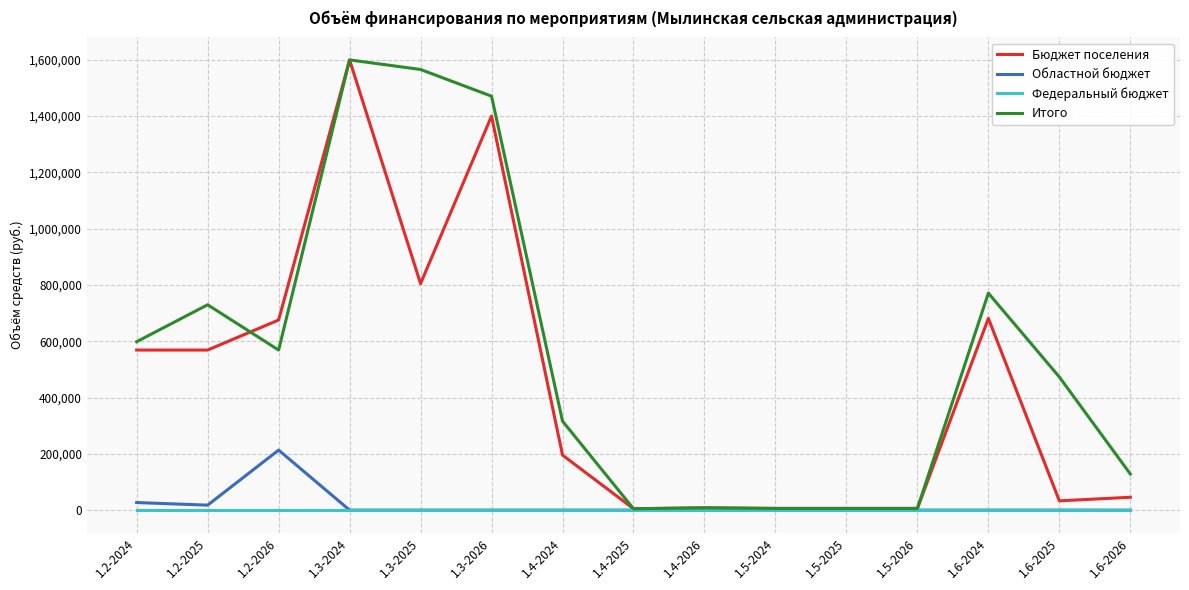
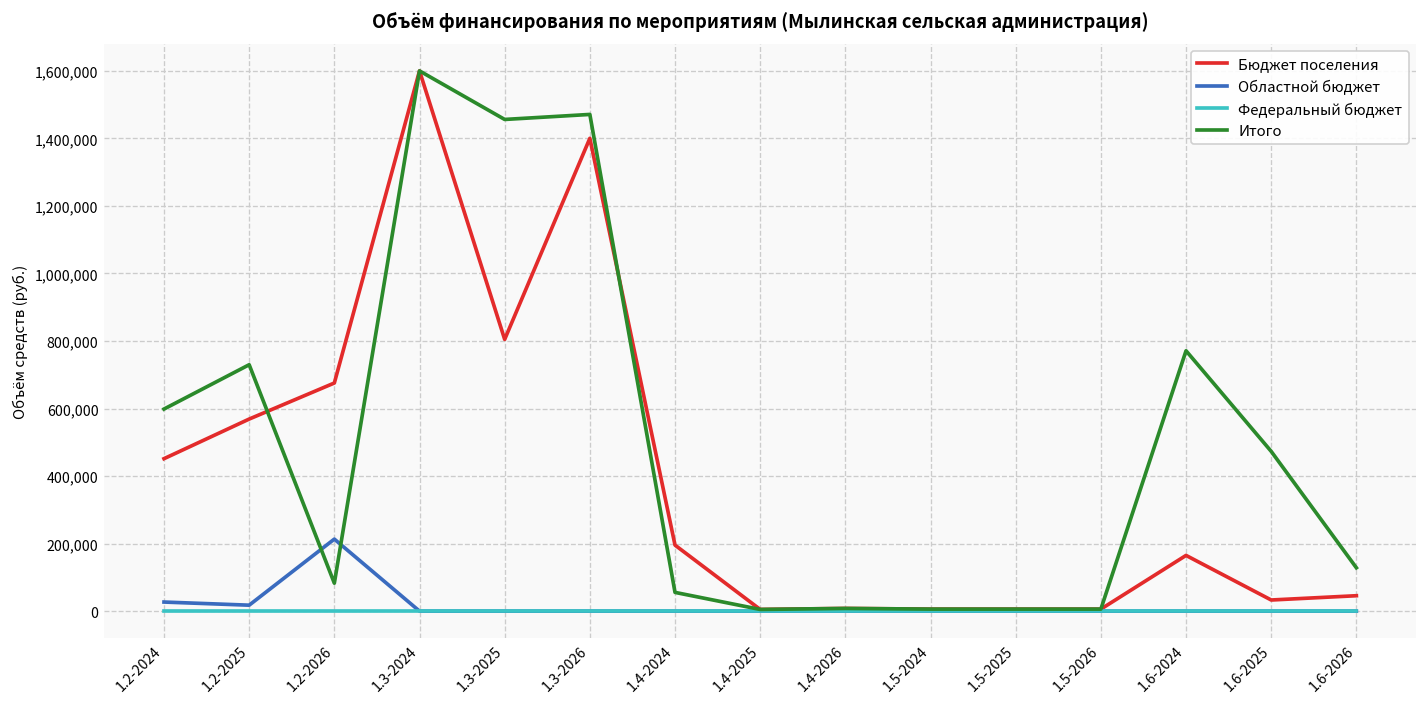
  {
    "Бюджет поселения": {
-     "1.2-2024": "570,000",
+     "1.2-2024": "450,000",
      "1.2-2025": "570,000",
      "1.2-2026": "680,000",
      "1.3-2025": "800,000",
      "1.3-2026": "1,400,000",
      "1.4-2024": "200,000",
-     "1.6-2024": "680,000",
+     "1.6-2024": "170,000",
      "1.6-2025": "30,000",
      "1.6-2026": "50,000"
    },
    "Областной бюджет": {
      "1.2-2024": "30,000",
      "1.2-2025": "20,000",
      "1.2-2026": "210,000"
    },
    "Федеральный бюджет": {
      "1.2-2024": "0",
      "1.2-2025": "0",
      "1.2-2026": "0"
    },
    "Итого": {
      "1.2-2024": "600,000",
      "1.2-2025": "730,000",
-     "1.2-2026": "570,000",
-     "1.3-2025": "1,570,000",
+     "1.2-2026": "80,000",
+     "1.3-2025": "1,460,000",
      "1.3-2026": "1,470,000",
-     "1.4-2024": "320,000",
+     "1.4-2024": "60,000",
      "1.6-2024": "770,000",
      "1.6-2025": "470,000",
      "1.6-2026": "130,000"
    }
  }
